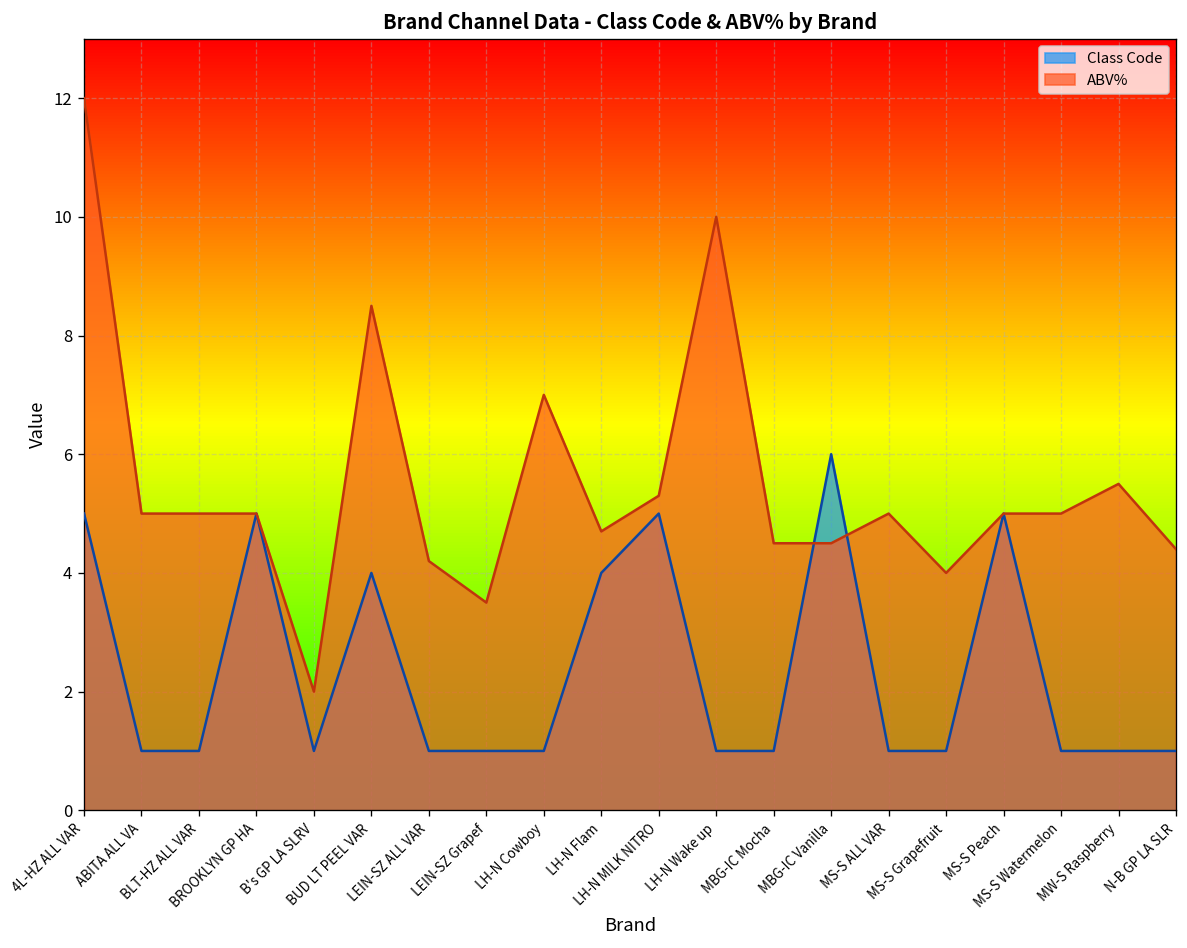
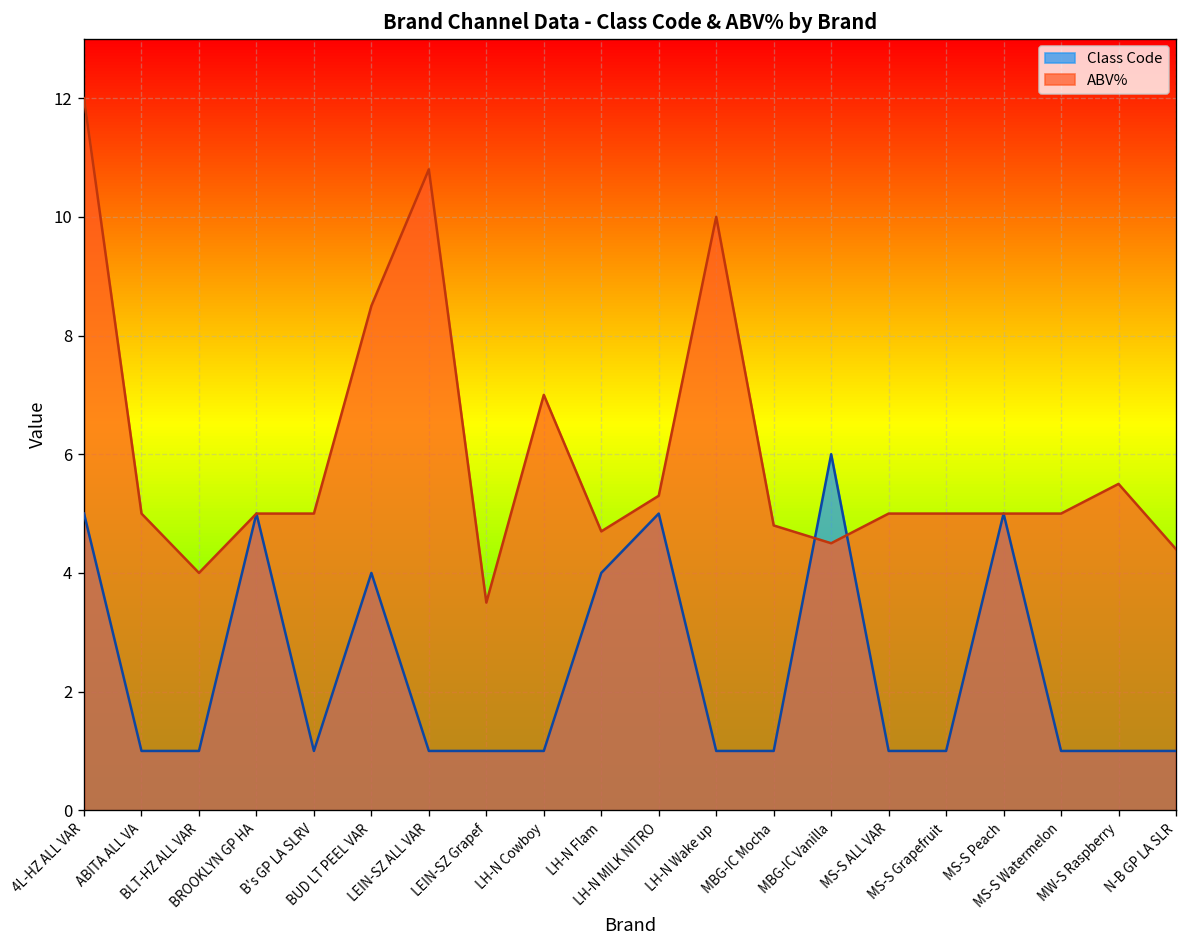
  {
    "Class Code": {
      "4L-HZ ALL VAR": 5.0,
      "ABITA ALL VA": 1.0,
      "BLT-HZ ALL VAR": 1.0,
      "B's GP LA SLRV": 1.0,
      "BUD LT PEEL VAR": 4.0,
      "LEIN-SZ ALL VAR": 1.0,
      "LEIN-SZ Grapef": 1.0,
      "LH-N Cowboy": 1.0,
      "LH-N Flam": 4.0,
      "LH-N MILK NITRO": 5.0,
      "LH-N Wake up": 1.0,
      "MBG-IC Mocha": 1.0,
      "MBG-IC Vanilla": 6.0,
      "MS-S ALL VAR": 1.0,
      "MS-S Grapefruit": 1.0,
      "MS-S Watermelon": 1.0,
      "MW-S Raspberry": 1.0,
      "N-B GP LA SLR": 1.0
    },
    "ABV%": {
      "4L-HZ ALL VAR": 12.0,
      "ABITA ALL VA": 5.0,
-     "BLT-HZ ALL VAR": 5,
-     "B's GP LA SLRV": 2,
+     "BLT-HZ ALL VAR": 4,
+     "B's GP LA SLRV": 5,
      "BUD LT PEEL VAR": 8.5,
-     "LEIN-SZ ALL VAR": 4.2,
+     "LEIN-SZ ALL VAR": 10.8,
      "LEIN-SZ Grapef": 3.5,
      "LH-N Cowboy": 7.0,
      "LH-N Flam": 4.7,
      "LH-N MILK NITRO": 5.3,
      "LH-N Wake up": 10.0,
-     "MBG-IC Mocha": 4.5,
+     "MBG-IC Mocha": 4.8,
      "MBG-IC Vanilla": 4.5,
      "MS-S ALL VAR": 5.0,
-     "MS-S Grapefruit": 4,
+     "MS-S Grapefruit": 5,
      "MS-S Watermelon": 5.0,
      "MW-S Raspberry": 5.5,
      "N-B GP LA SLR": 4.4
    }
  }
